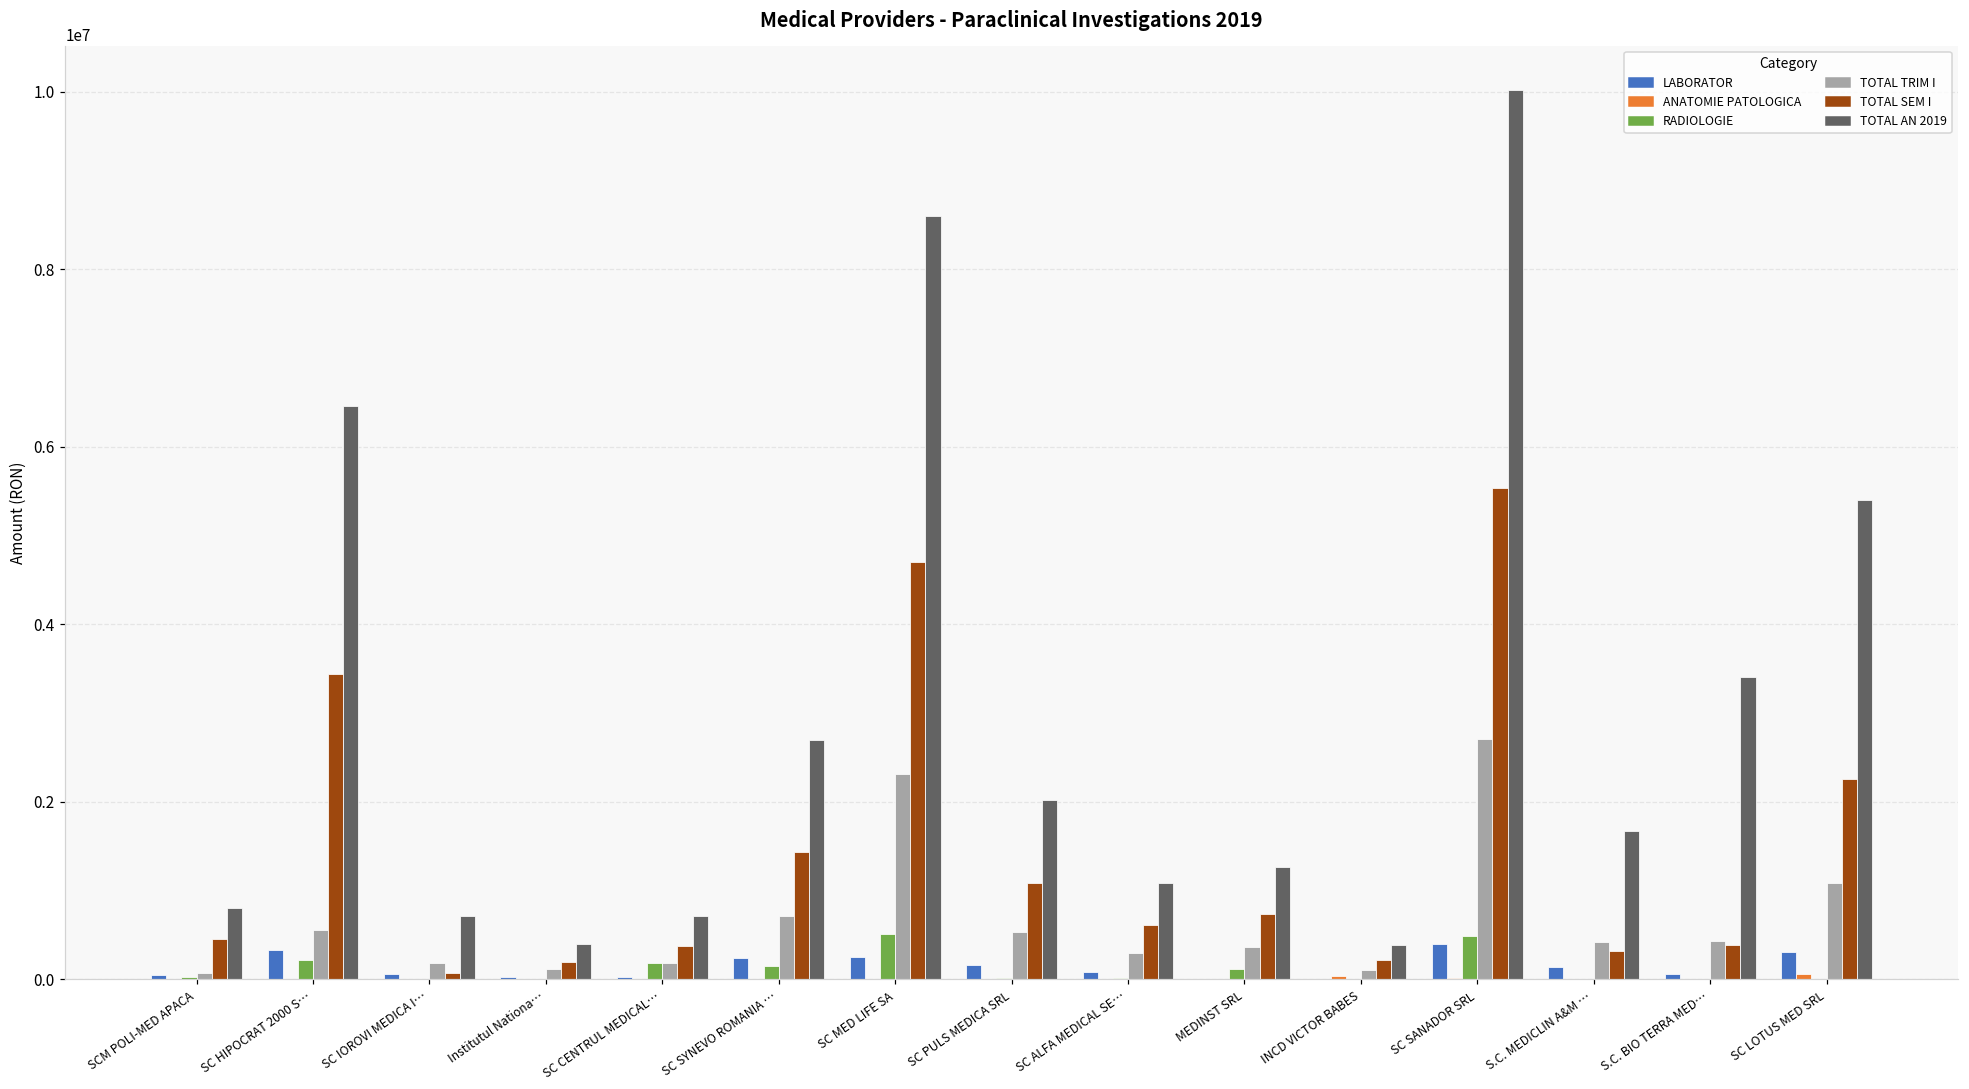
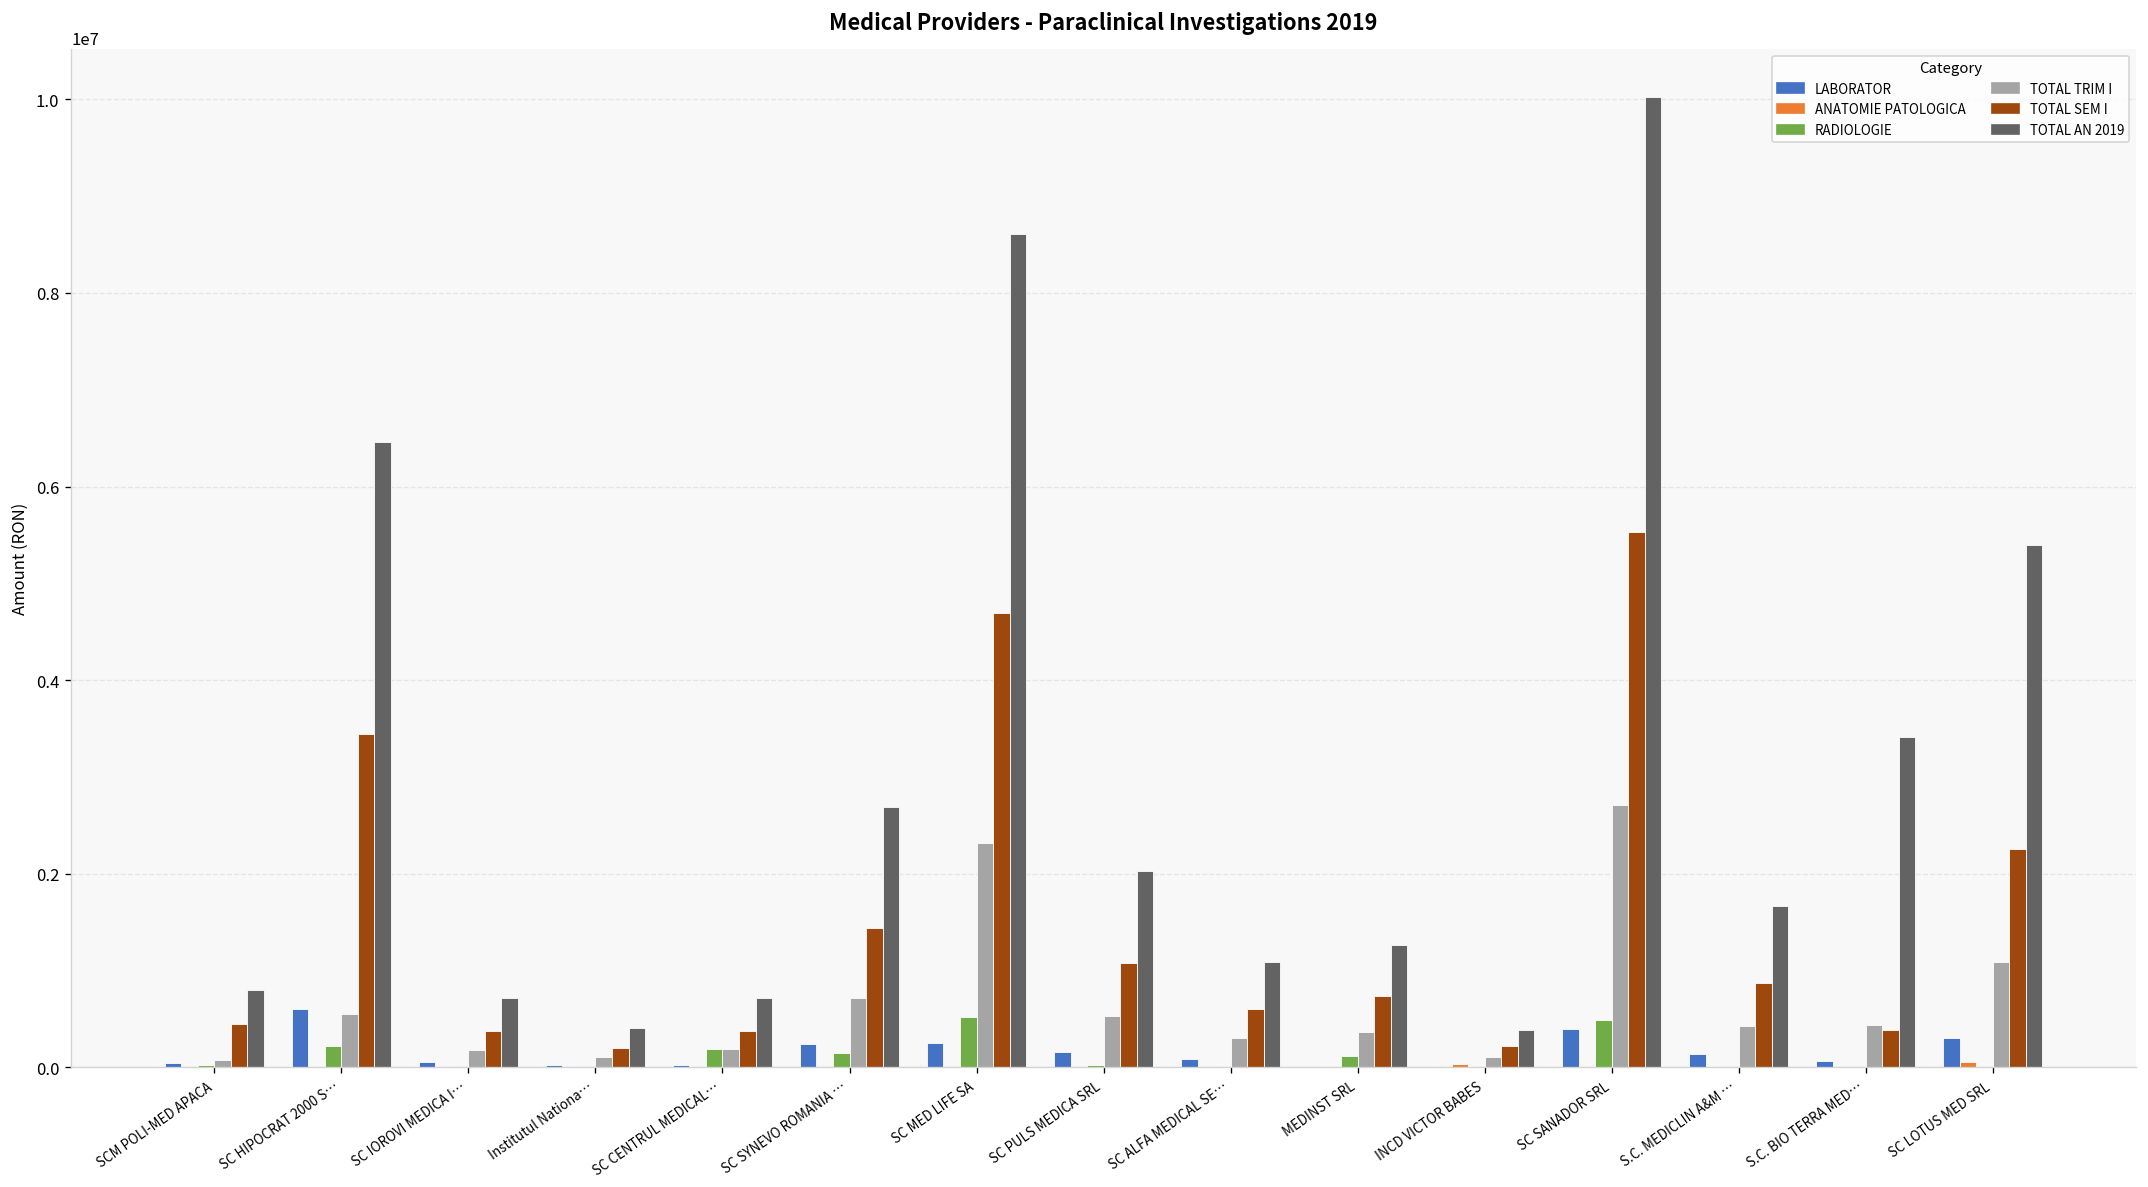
  {
    "LABORATOR": {
      "SCM POLI-MED APACA": 0,
-     "SC HIPOCRAT 2000 S…": 300000,
+     "SC HIPOCRAT 2000 S…": 600000,
      "SC IOROVI MEDICA I…": 100000,
      "SC SYNEVO ROMANIA …": 200000,
      "SC MED LIFE SA": 300000,
      "SC PULS MEDICA SRL": 200000,
      "SC ALFA MEDICAL SE…": 100000,
      "MEDINST SRL": 0,
      "INCD VICTOR BABES": 0,
      "SC SANADOR SRL": 400000,
      "S.C. MEDICLIN A&M …": 100000,
      "S.C. BIO TERRA MED…": 100000,
      "SC LOTUS MED SRL": 300000
    },
    "ANATOMIE PATOLOGICA": {
      "SCM POLI-MED APACA": 0,
      "SC IOROVI MEDICA I…": 0,
      "Institutul Nationa…": 0,
      "SC CENTRUL MEDICAL…": 0,
      "SC SYNEVO ROMANIA …": 0,
      "MEDINST SRL": 0,
      "INCD VICTOR BABES": 0,
      "S.C. MEDICLIN A&M …": 0,
      "S.C. BIO TERRA MED…": 0,
      "SC LOTUS MED SRL": 100000
    },
    "RADIOLOGIE": {
      "SC HIPOCRAT 2000 S…": 200000,
      "SC IOROVI MEDICA I…": 0,
      "SC CENTRUL MEDICAL…": 200000,
      "SC SYNEVO ROMANIA …": 200000,
      "SC MED LIFE SA": 500000,
      "MEDINST SRL": 100000,
      "INCD VICTOR BABES": 0,
      "SC SANADOR SRL": 500000,
      "S.C. MEDICLIN A&M …": 0,
      "S.C. BIO TERRA MED…": 0,
      "SC LOTUS MED SRL": 0
    },
    "TOTAL TRIM I": {
      "SCM POLI-MED APACA": 100000,
      "SC HIPOCRAT 2000 S…": 600000,
      "SC IOROVI MEDICA I…": 200000,
      "Institutul Nationa…": 100000,
      "SC CENTRUL MEDICAL…": 200000,
      "SC SYNEVO ROMANIA …": 700000,
      "SC MED LIFE SA": 2300000,
      "SC PULS MEDICA SRL": 500000,
      "SC ALFA MEDICAL SE…": 300000,
      "MEDINST SRL": 400000,
      "INCD VICTOR BABES": 100000,
      "SC SANADOR SRL": 2700000,
      "S.C. MEDICLIN A&M …": 400000,
      "S.C. BIO TERRA MED…": 400000,
      "SC LOTUS MED SRL": 1100000
    },
    "TOTAL SEM I": {
      "SCM POLI-MED APACA": 500000,
      "SC HIPOCRAT 2000 S…": 3400000,
-     "SC IOROVI MEDICA I…": 100000,
+     "SC IOROVI MEDICA I…": 400000,
      "Institutul Nationa…": 200000,
      "SC CENTRUL MEDICAL…": 400000,
      "SC SYNEVO ROMANIA …": 1400000,
      "SC MED LIFE SA": 4700000,
      "SC PULS MEDICA SRL": 1100000,
      "SC ALFA MEDICAL SE…": 600000,
      "MEDINST SRL": 700000,
      "INCD VICTOR BABES": 200000,
      "SC SANADOR SRL": 5500000,
-     "S.C. MEDICLIN A&M …": 300000,
+     "S.C. MEDICLIN A&M …": 900000,
      "S.C. BIO TERRA MED…": 400000,
      "SC LOTUS MED SRL": 2300000
    },
    "TOTAL AN 2019": {
      "SCM POLI-MED APACA": 800000,
      "SC HIPOCRAT 2000 S…": 6500000,
      "SC IOROVI MEDICA I…": 700000,
      "Institutul Nationa…": 400000,
      "SC CENTRUL MEDICAL…": 700000,
      "SC SYNEVO ROMANIA …": 2700000,
      "SC MED LIFE SA": 8600000,
      "SC PULS MEDICA SRL": 2000000,
      "SC ALFA MEDICAL SE…": 1100000,
      "MEDINST SRL": 1300000,
      "INCD VICTOR BABES": 400000,
      "SC SANADOR SRL": 10000000,
      "S.C. MEDICLIN A&M …": 1700000,
      "S.C. BIO TERRA MED…": 3400000,
      "SC LOTUS MED SRL": 5400000
    }
  }
